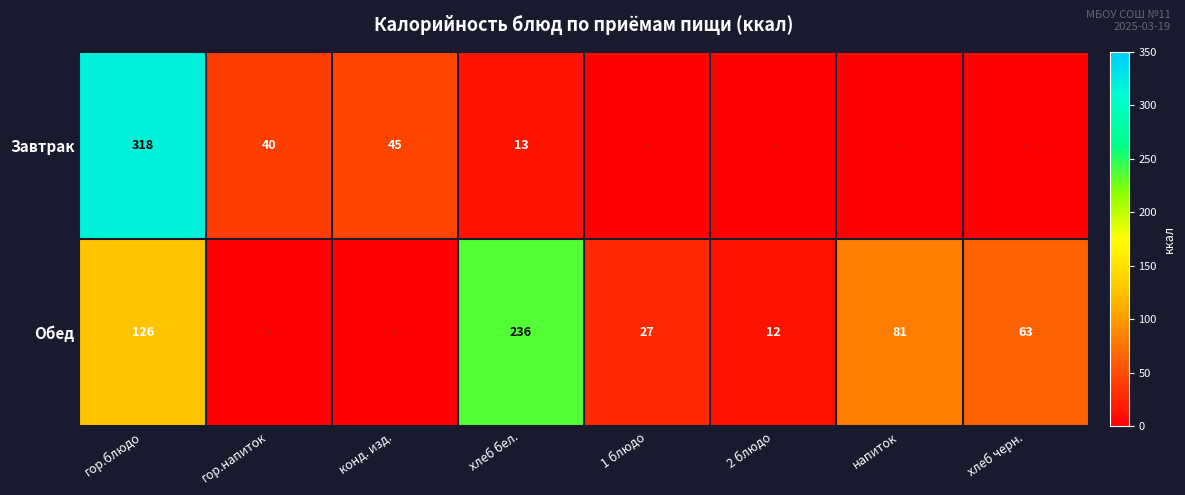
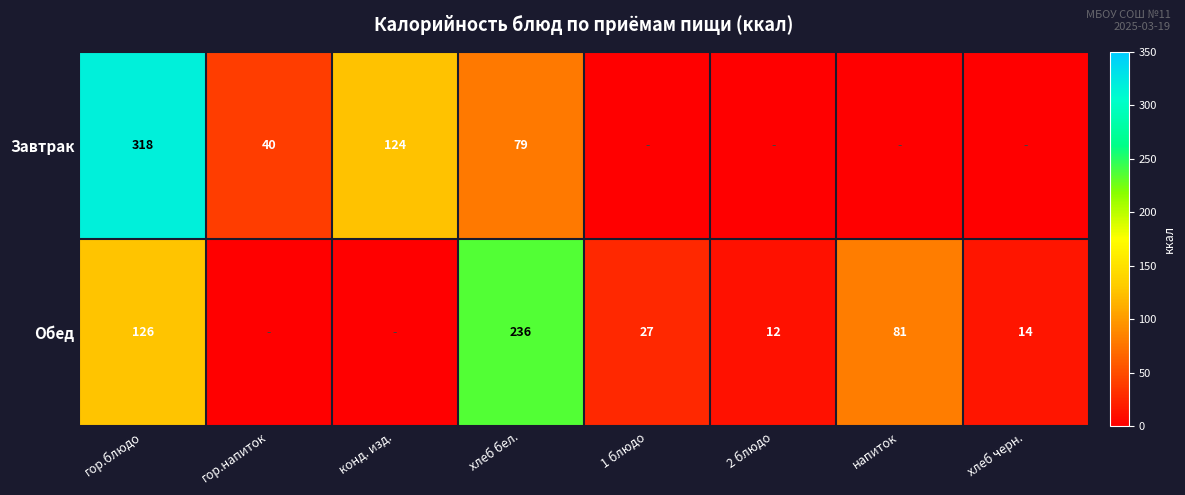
  {
    "Завтрак": {
      "гор.блюдо": 318,
      "гор.напиток": 40,
-     "конд. изд.": 45,
-     "хлеб бел.": 13
+     "конд. изд.": 124,
+     "хлеб бел.": 79
    },
    "Обед": {
      "гор.блюдо": 126,
      "хлеб бел.": 236,
      "1 блюдо": 27,
      "2 блюдо": 12,
      "напиток": 81,
-     "хлеб черн.": 63
+     "хлеб черн.": 14
    }
  }
